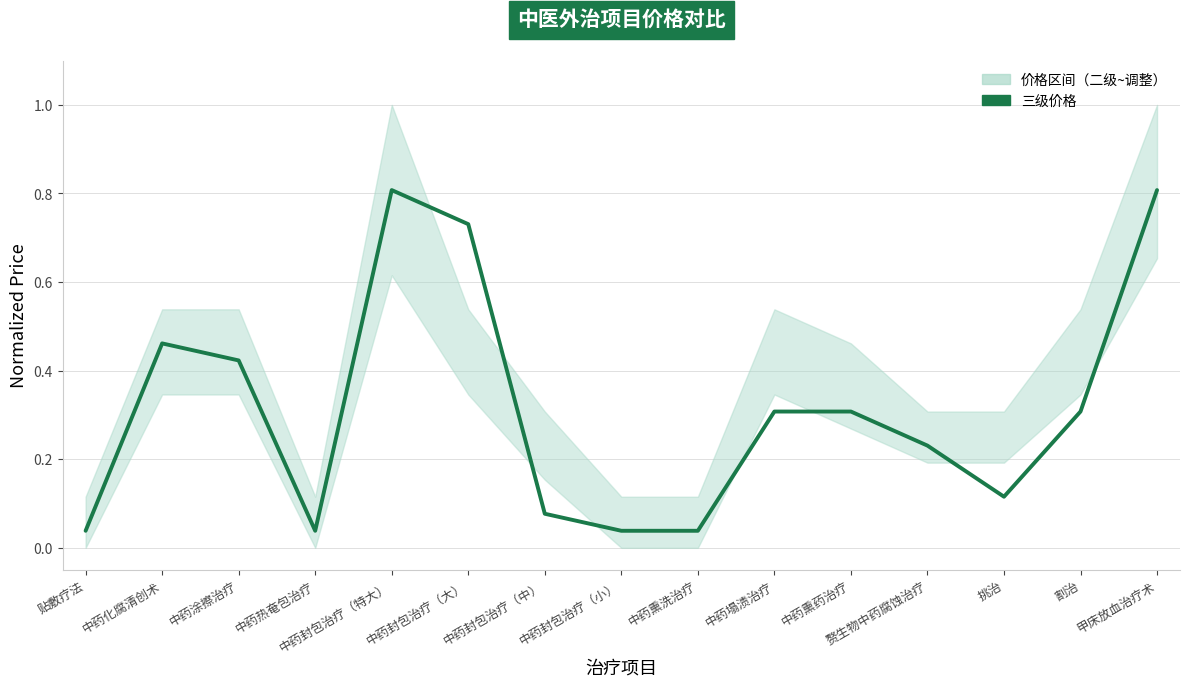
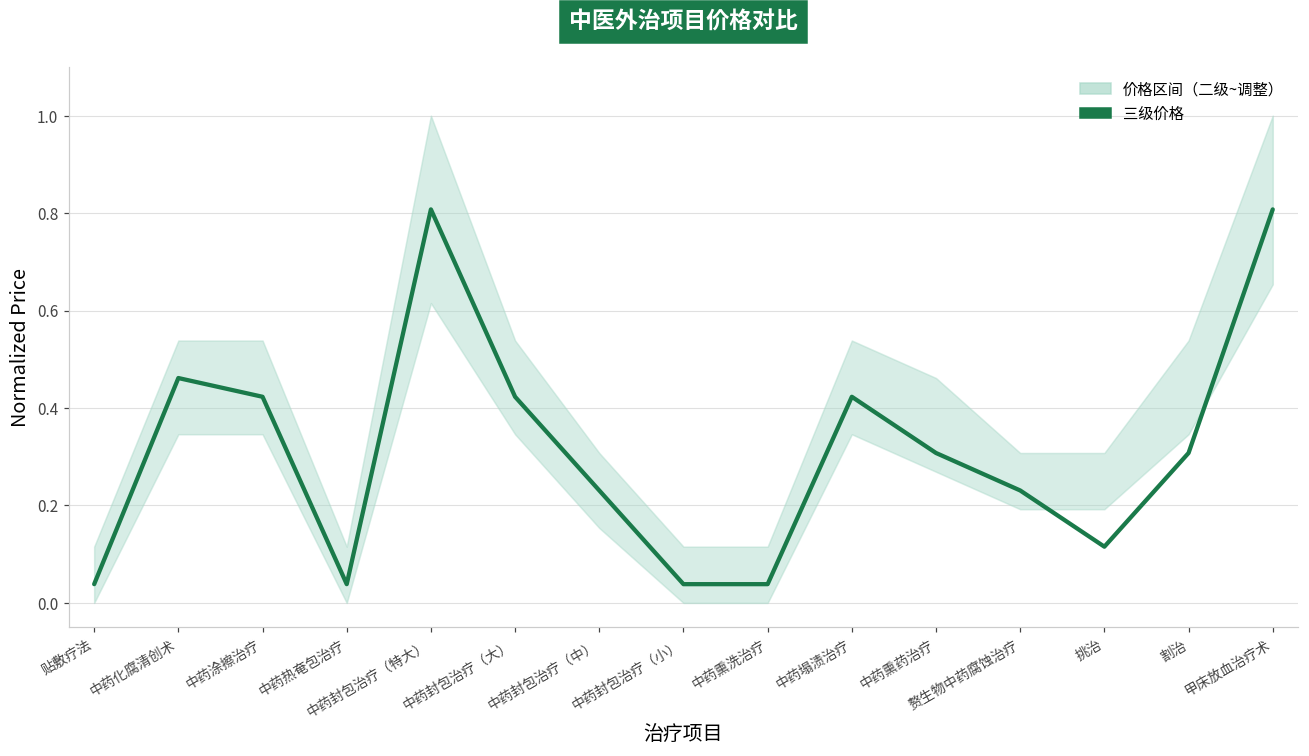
  {
    "三级价格": {
      "贴敷疗法": 0.04,
      "中药化腐清创术": 0.46,
      "中药涂擦治疗": 0.42,
      "中药热奄包治疗": 0.04,
      "中药封包治疗（特大）": 0.81,
-     "中药封包治疗（大）": 0.73,
-     "中药封包治疗（中）": 0.08,
+     "中药封包治疗（大）": 0.42,
+     "中药封包治疗（中）": 0.23,
      "中药封包治疗（小）": 0.04,
      "中药熏洗治疗": 0.04,
-     "中药塌渍治疗": 0.31,
+     "中药塌渍治疗": 0.42,
      "中药熏药治疗": 0.31,
      "赘生物中药腐蚀治疗": 0.23,
      "挑治": 0.12,
      "割治": 0.31,
      "甲床放血治疗术": 0.81
    }
  }
